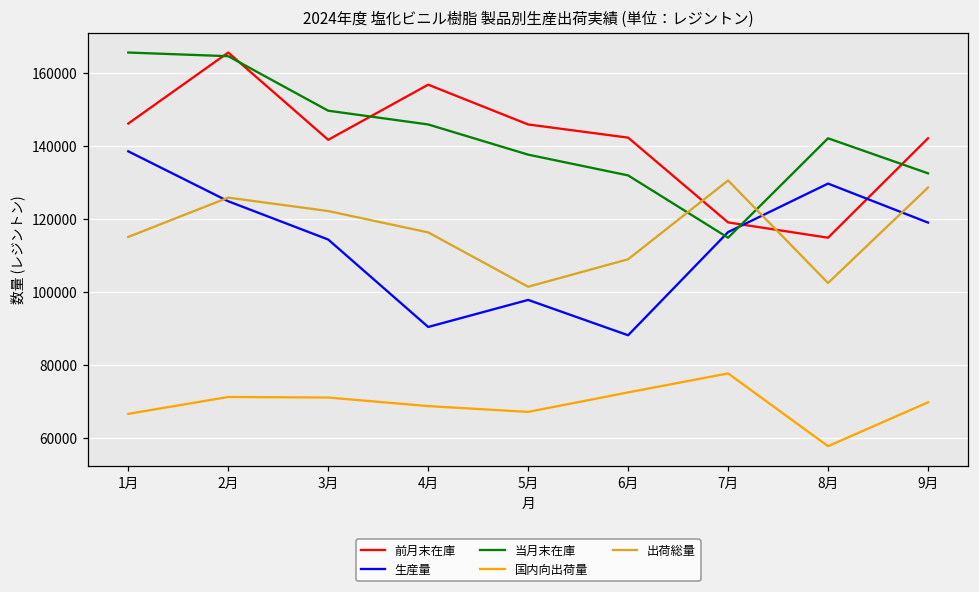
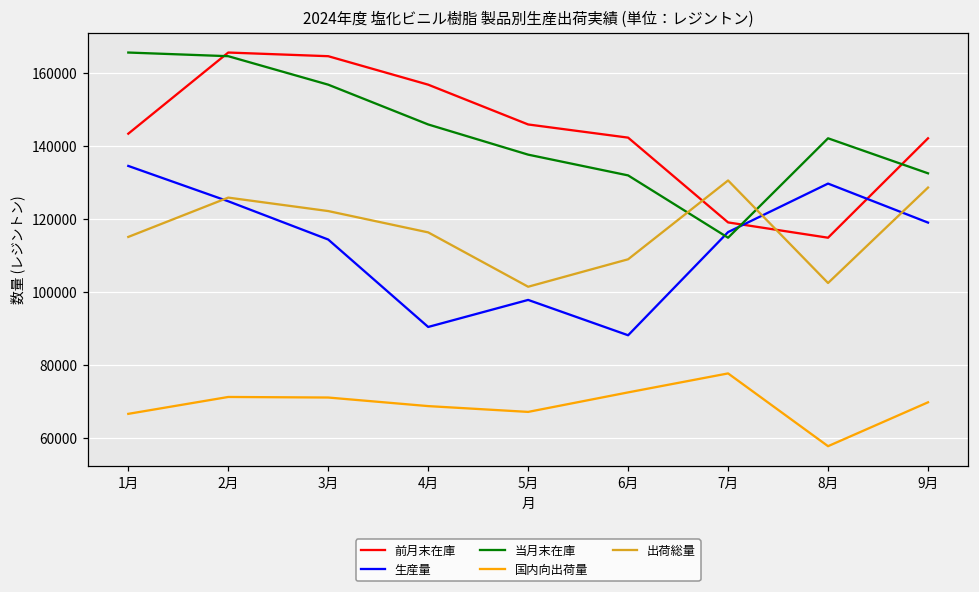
  {
    "前月末在庫": {
-     "1月": 146000,
+     "1月": 143000,
      "2月": 165000,
-     "3月": 142000,
+     "3月": 164000,
      "4月": 157000,
      "5月": 146000,
      "6月": 142000,
      "7月": 119000,
      "8月": 115000,
      "9月": 142000
    },
    "生産量": {
-     "1月": 138000,
+     "1月": 134000,
      "2月": 125000,
      "3月": 114000,
      "4月": 90000,
      "5月": 98000,
      "6月": 88000,
      "7月": 116000,
      "8月": 130000,
      "9月": 119000
    },
    "当月末在庫": {
      "1月": 165000,
      "2月": 164000,
-     "3月": 150000,
+     "3月": 157000,
      "4月": 146000,
      "5月": 138000,
      "6月": 132000,
      "7月": 115000,
      "8月": 142000,
      "9月": 132000
    }
  }
